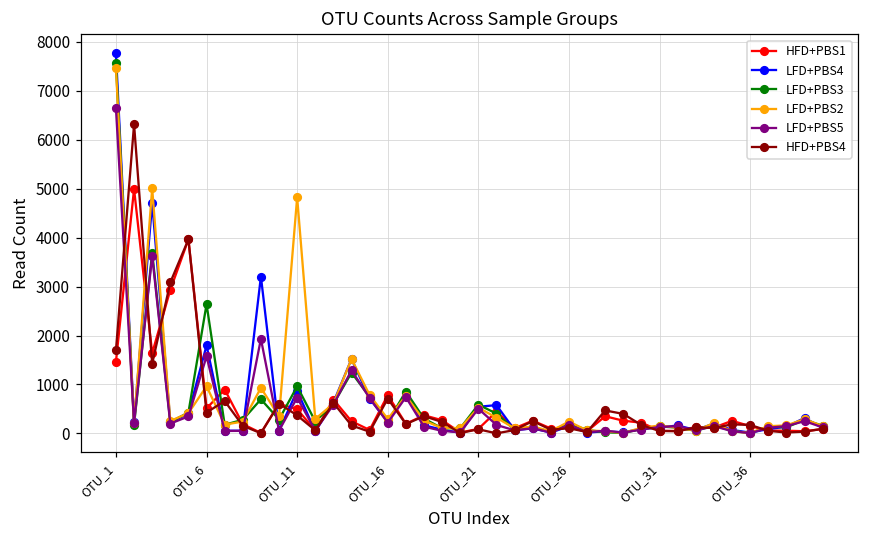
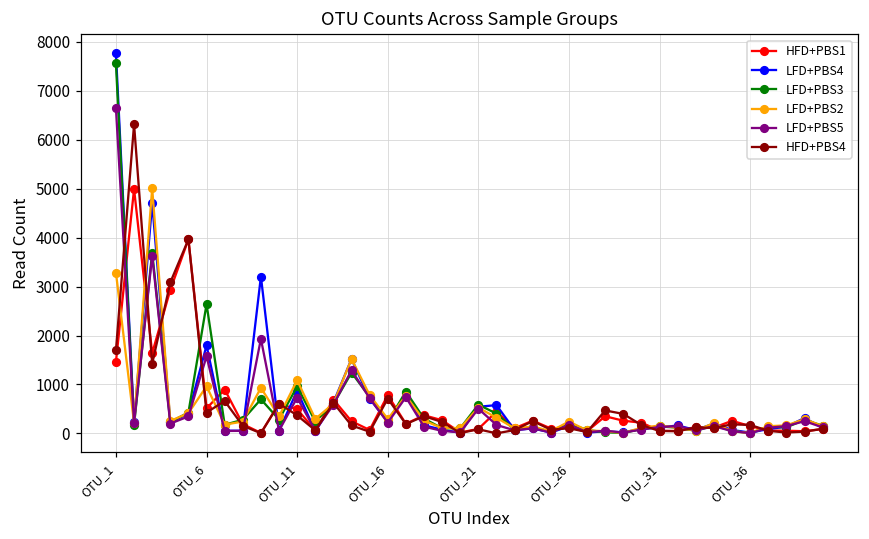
  {
    "HFD+PBS1": {
      "OTU_1": 1500,
      "OTU_6": 500,
      "OTU_11": 500,
      "OTU_16": 800
    },
    "LFD+PBS4": {
      "OTU_1": 7800,
      "OTU_6": 1800,
      "OTU_11": 900
    },
    "LFD+PBS3": {
      "OTU_1": 7600,
      "OTU_6": 2600,
      "OTU_11": 1000
    },
    "LFD+PBS2": {
-     "OTU_1": 7500,
+     "OTU_1": 3300,
      "OTU_6": 1000,
-     "OTU_11": 4800,
+     "OTU_11": 1100,
      "OTU_16": 300
    },
    "LFD+PBS5": {
      "OTU_1": 6600,
      "OTU_6": 1600,
      "OTU_11": 700
    },
    "HFD+PBS4": {
      "OTU_1": 1700,
      "OTU_6": 400,
      "OTU_11": 400,
      "OTU_16": 700
    }
  }
